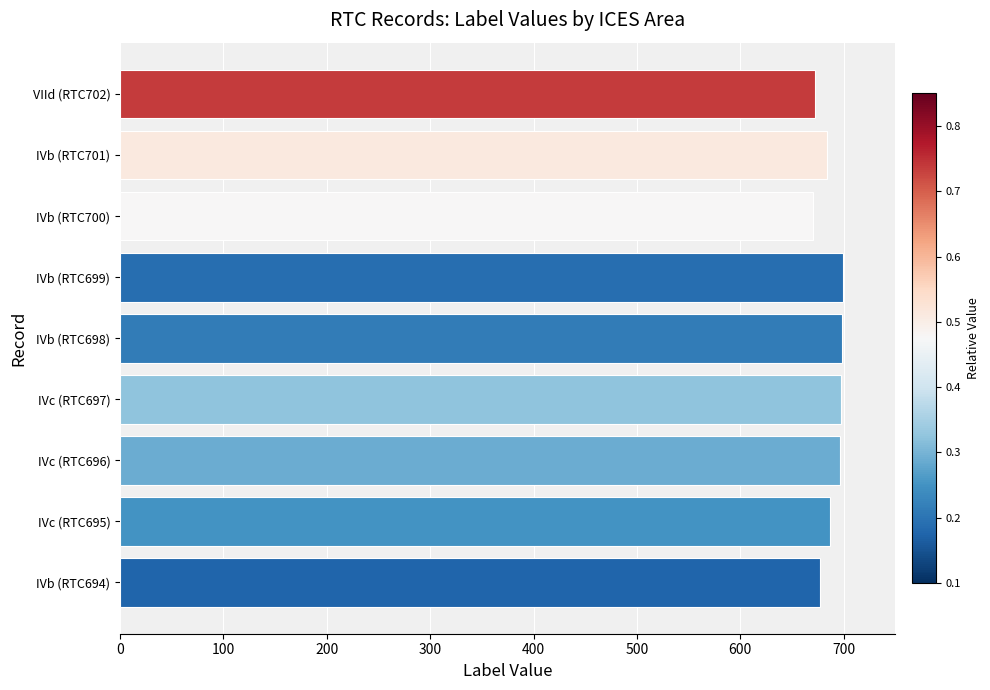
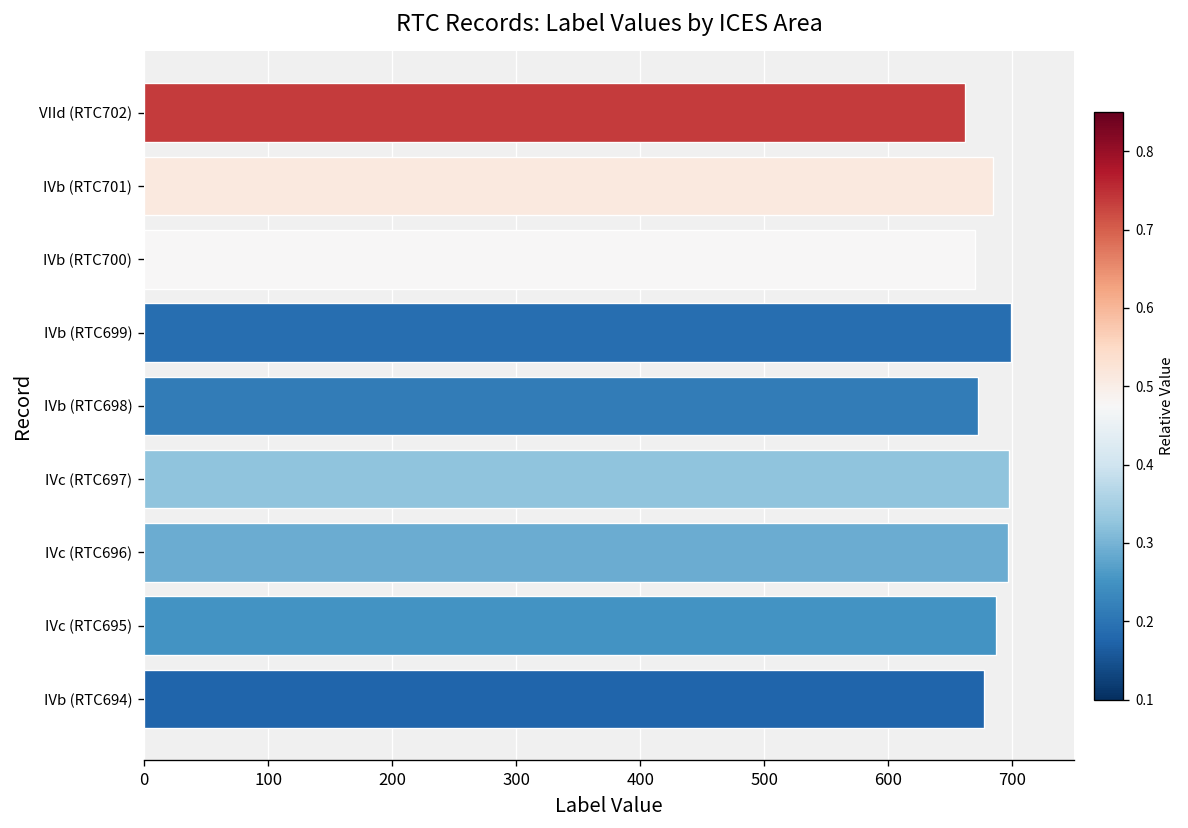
  {
-   "VIId (RTC702)": 672,
+   "VIId (RTC702)": 662,
    "IVb (RTC701)": 684,
    "IVb (RTC700)": 670,
    "IVb (RTC699)": 699,
-   "IVb (RTC698)": 698,
+   "IVb (RTC698)": 672,
    "IVc (RTC697)": 697,
    "IVc (RTC696)": 696,
    "IVc (RTC695)": 687,
    "IVb (RTC694)": 677
  }
